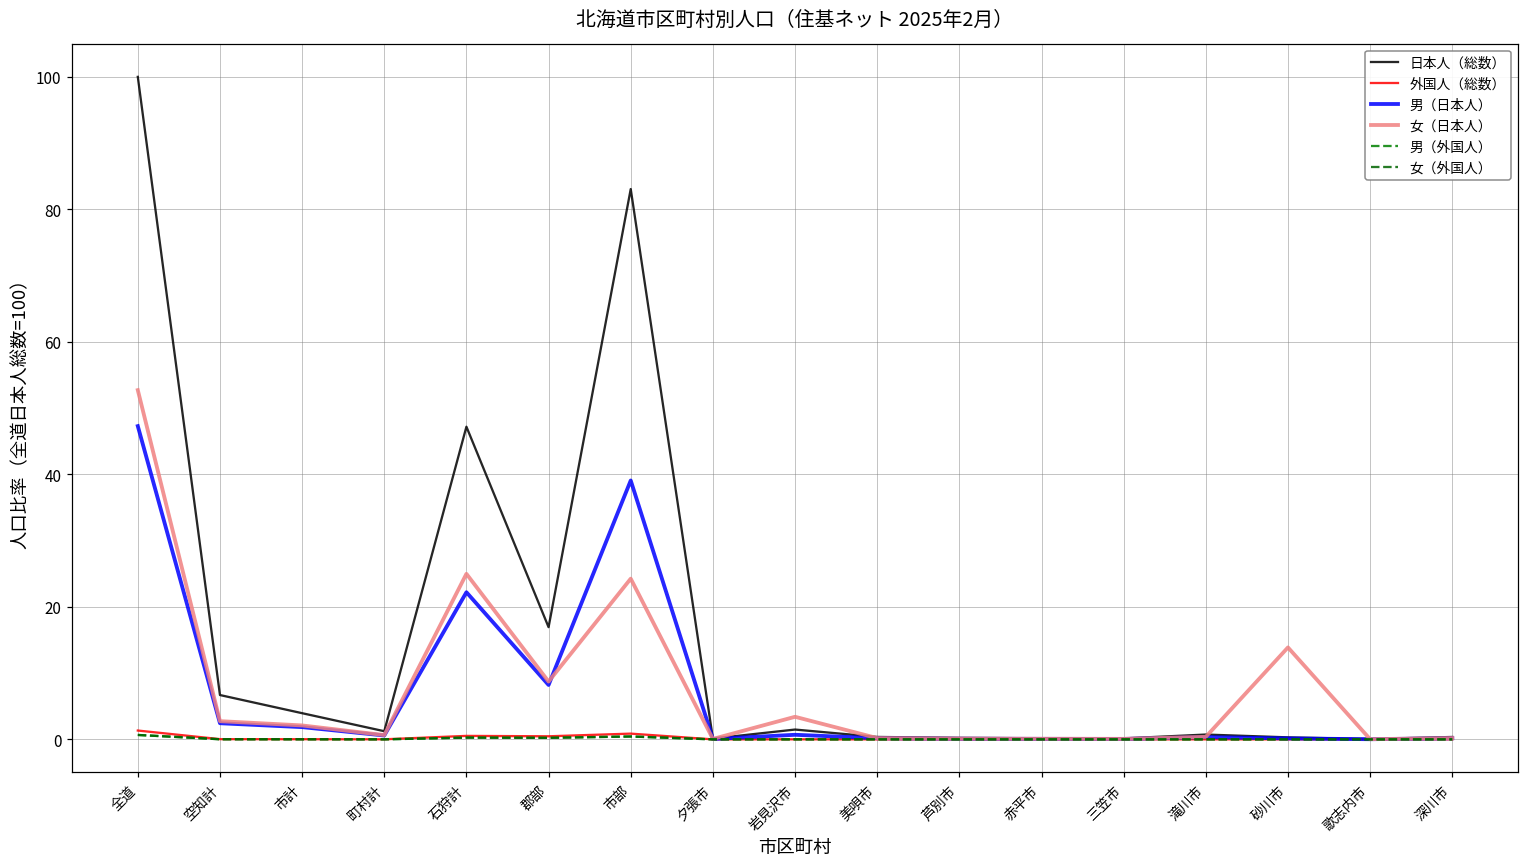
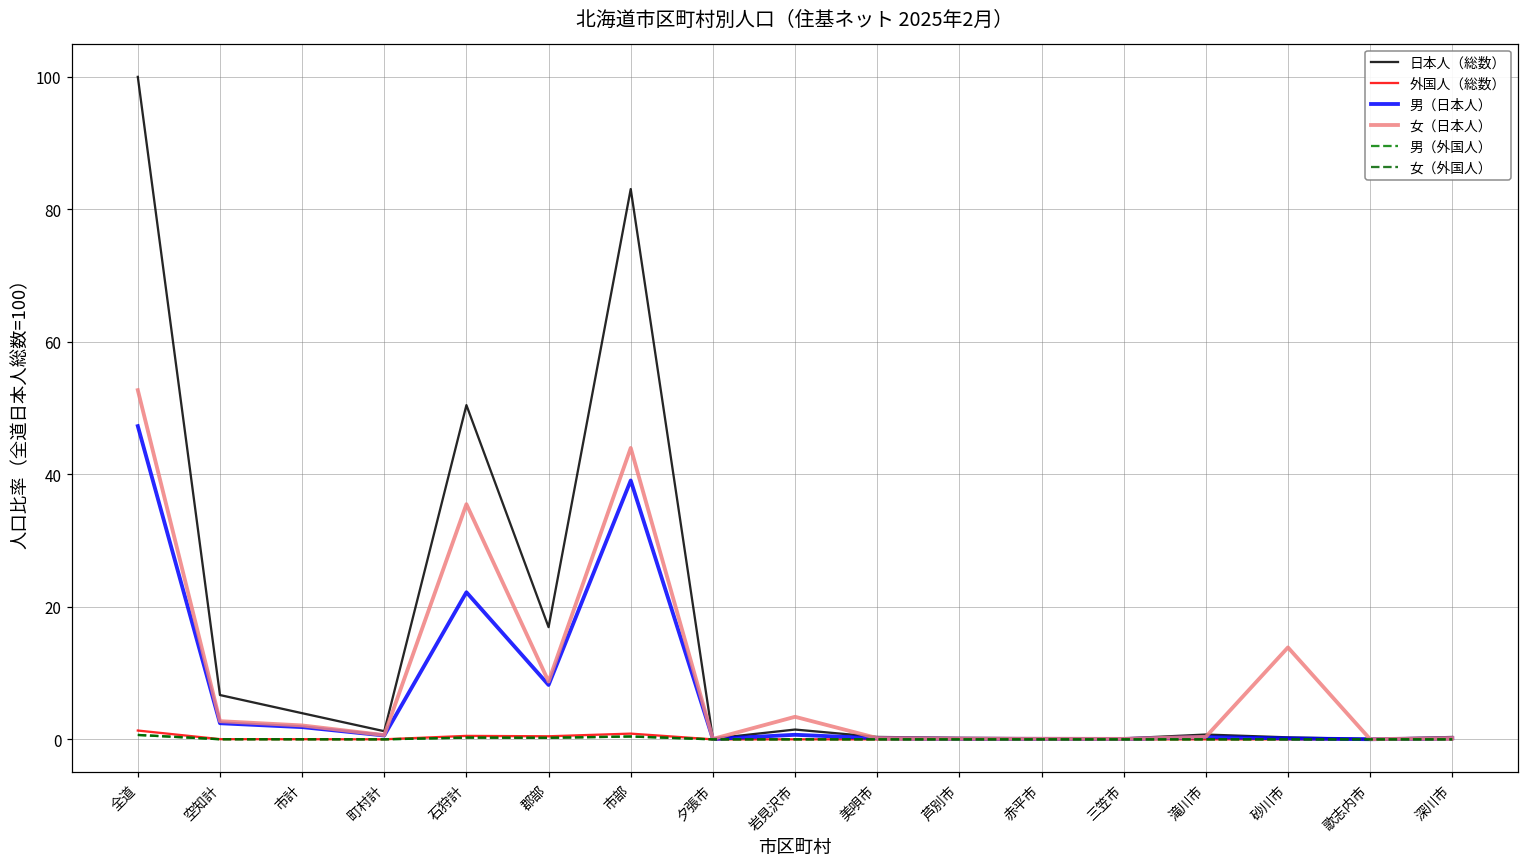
  {
    "日本人（総数）": {
      "全道": 100,
      "空知計": 7,
      "市計": 4,
      "町村計": 1,
-     "石狩計": 47,
+     "石狩計": 50,
      "郡部": 17,
      "市部": 83,
      "岩見沢市": 1
    },
    "外国人（総数）": {
      "全道": 1,
      "市部": 1
    },
    "男（日本人）": {
      "全道": 47,
      "石狩計": 22,
      "郡部": 8,
      "市部": 39,
      "岩見沢市": 1
    },
    "女（日本人）": {
      "全道": 53,
-     "石狩計": 25,
+     "石狩計": 36,
      "郡部": 9,
-     "市部": 24,
+     "市部": 44,
      "岩見沢市": 3,
      "砂川市": 14
    }
  }
